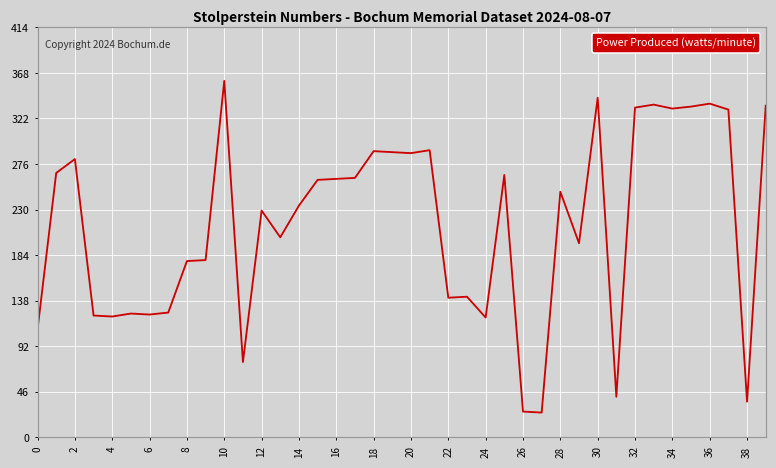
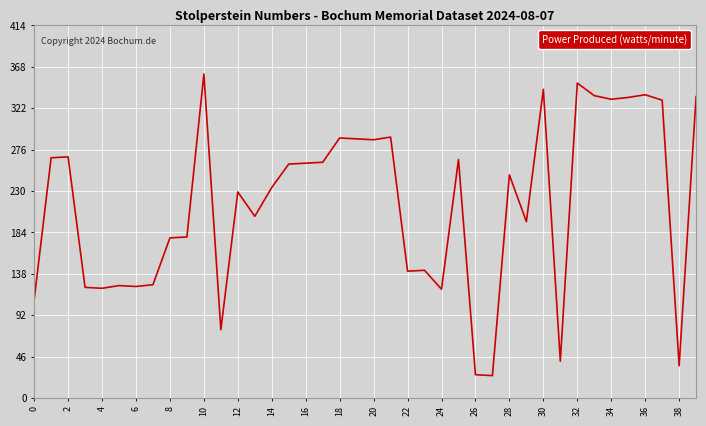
  {
    "0": 110,
-   "2": 280,
+   "2": 270,
    "4": 120,
    "6": 120,
    "8": 180,
    "10": 360,
    "12": 230,
    "14": 230,
    "16": 260,
    "18": 290,
    "20": 290,
    "22": 140,
    "24": 120,
    "26": 30,
    "28": 250,
    "30": 340,
-   "32": 330,
+   "32": 350,
    "34": 330,
    "36": 340,
    "38": 40
  }
